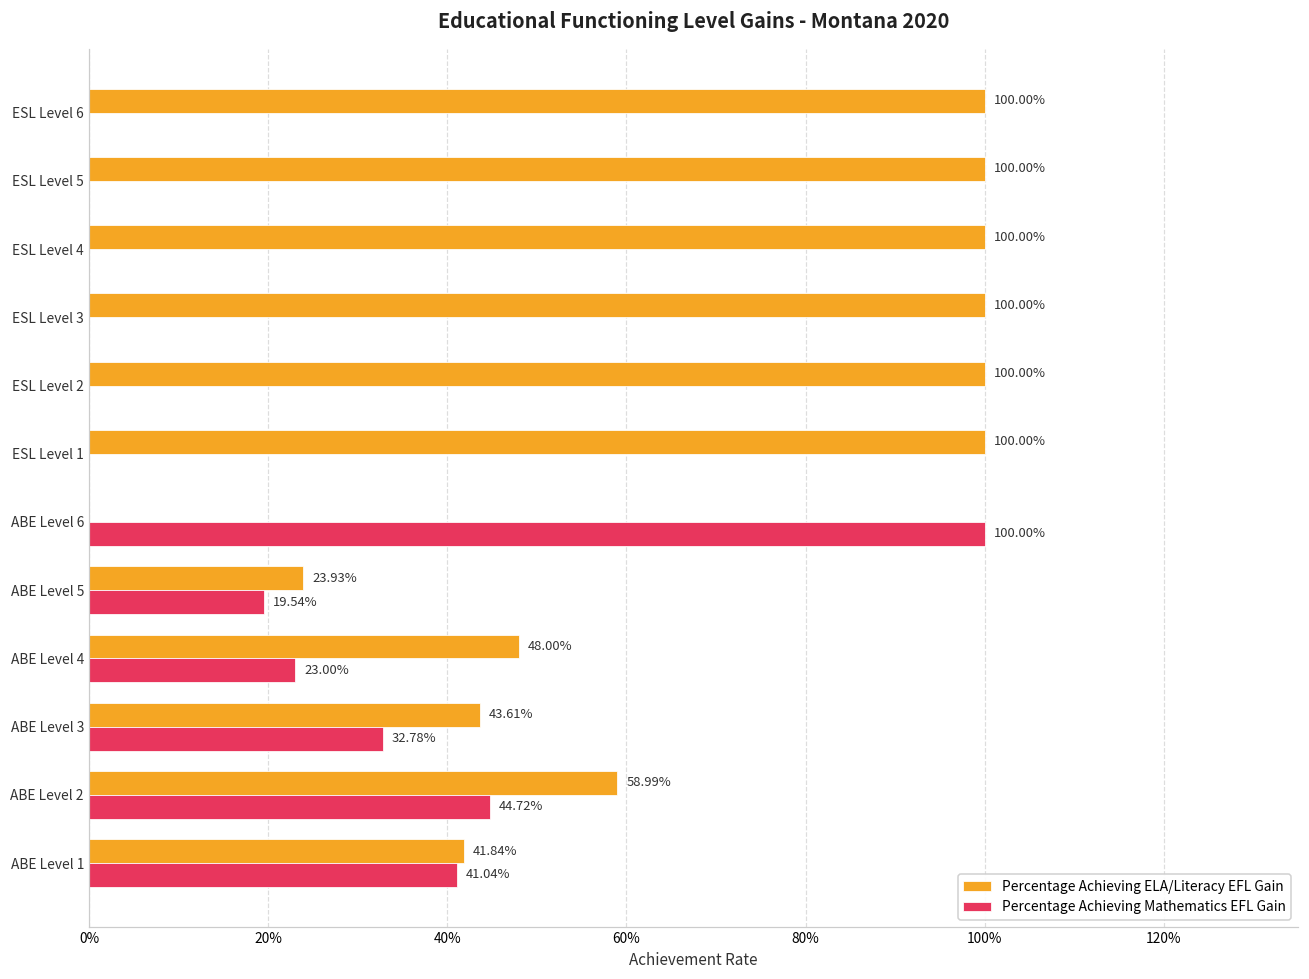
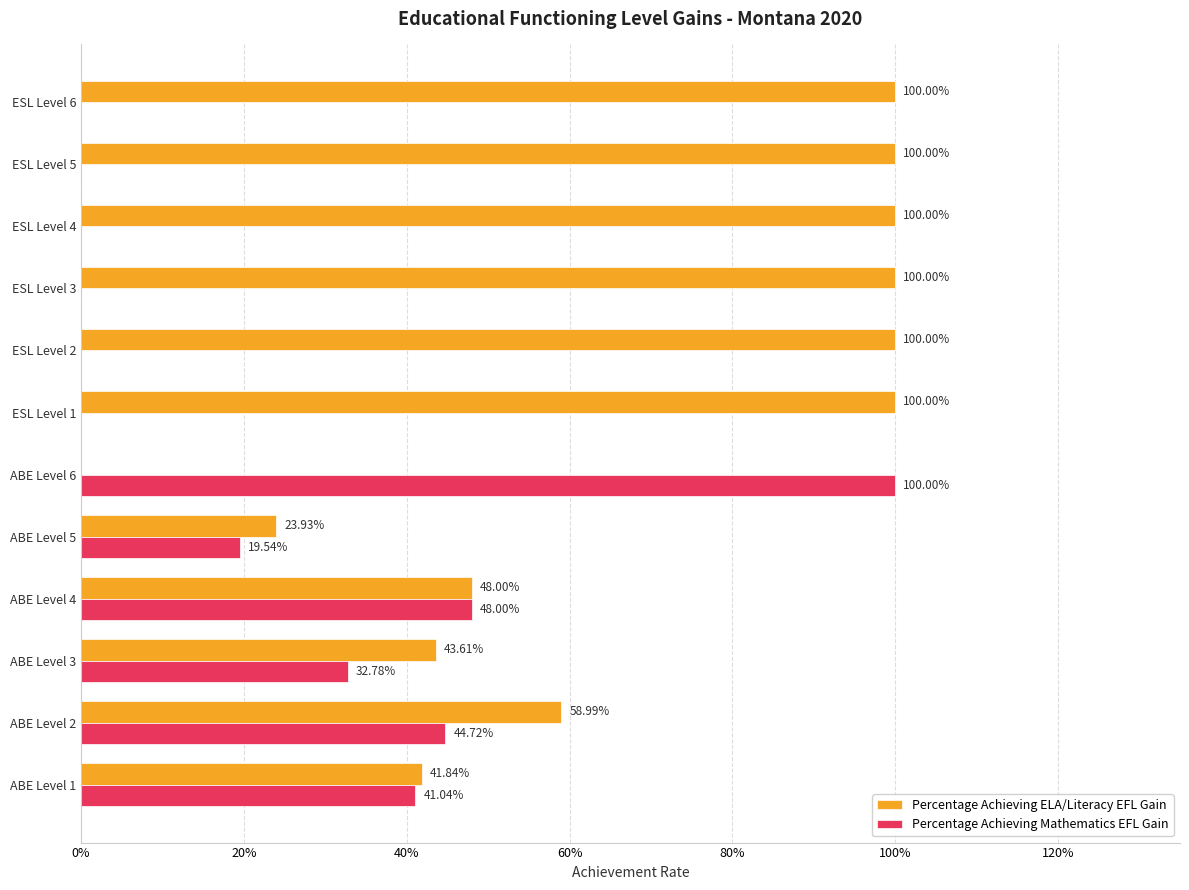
  {
    "Percentage Achieving ELA/Literacy EFL Gain": {
      "ESL Level 6": "100.00%",
      "ESL Level 5": "100.00%",
      "ESL Level 4": "100.00%",
      "ESL Level 3": "100.00%",
      "ESL Level 2": "100.00%",
      "ESL Level 1": "100.00%",
      "ABE Level 5": "23.93%",
      "ABE Level 4": "48.00%",
      "ABE Level 3": "43.61%",
      "ABE Level 2": "58.99%",
      "ABE Level 1": "41.84%"
    },
    "Percentage Achieving Mathematics EFL Gain": {
      "ABE Level 6": "100.00%",
      "ABE Level 5": "19.54%",
-     "ABE Level 4": "23.00%",
+     "ABE Level 4": "48.00%",
      "ABE Level 3": "32.78%",
      "ABE Level 2": "44.72%",
      "ABE Level 1": "41.04%"
    }
  }
